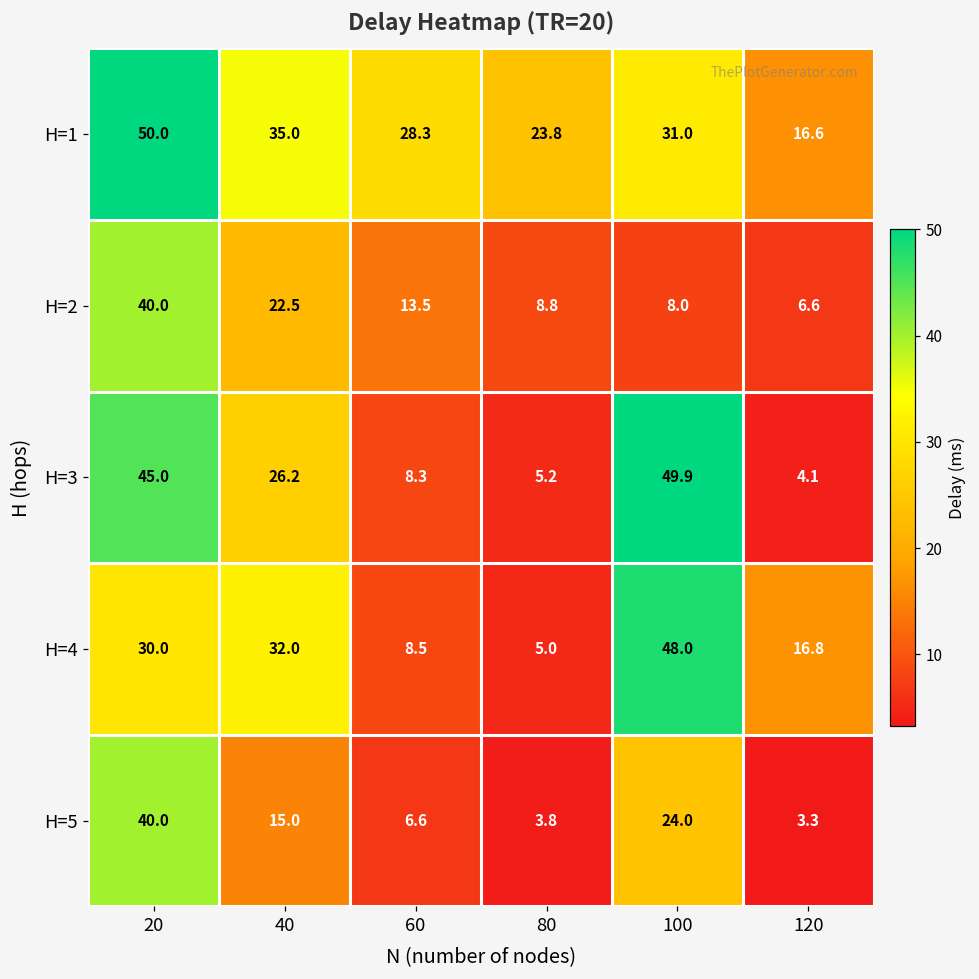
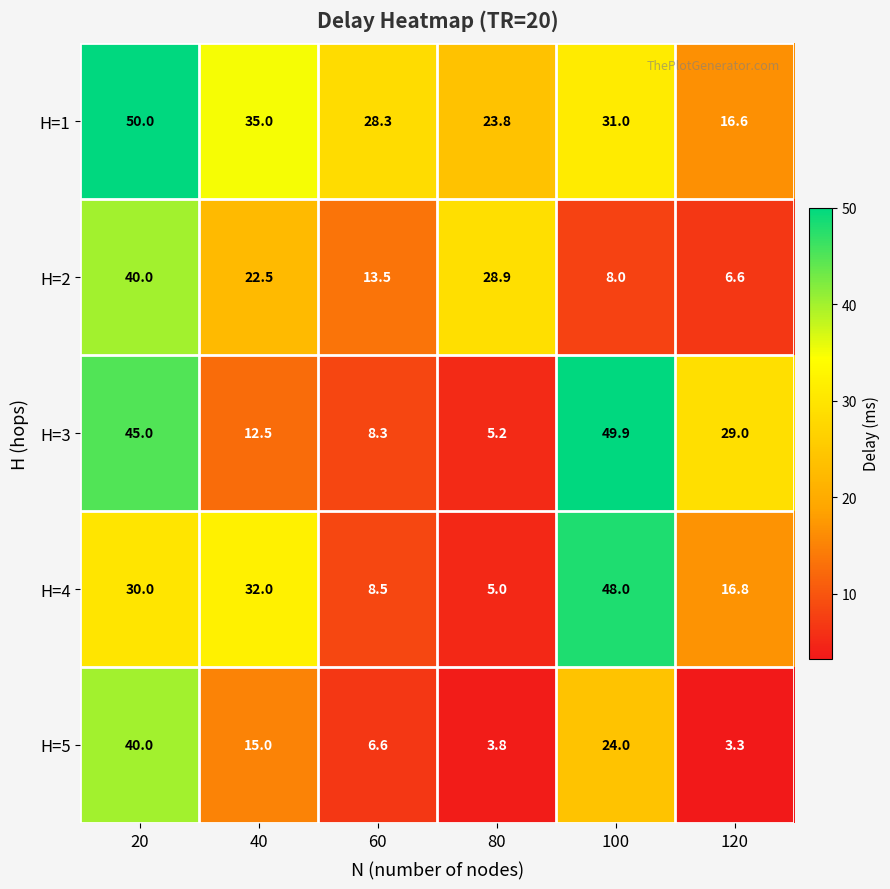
  {
    "H=1": {
      "20": 50.0,
      "40": 35.0,
      "60": 28.3,
      "80": 23.8,
      "100": 31.0
    },
    "H=2": {
      "20": 40.0,
      "40": 22.5,
      "60": 13.5,
-     "80": 8.8,
+     "80": 28.9,
      "100": 8.0,
      "120": 6.6
    },
    "H=3": {
      "20": 45.0,
-     "40": 26.2,
+     "40": 12.5,
      "60": 8.3,
      "80": 5.2,
      "100": 49.9,
-     "120": 4.1
+     "120": 29.0
    },
    "H=4": {
      "20": 30.0,
      "40": 32.0,
      "60": 8.5,
      "80": 5.0,
      "100": 48.0,
      "120": 16.8
    },
    "H=5": {
      "20": 40.0,
      "40": 15.0,
      "60": 6.6,
      "80": 3.8,
      "100": 24.0,
      "120": 3.3
    }
  }
